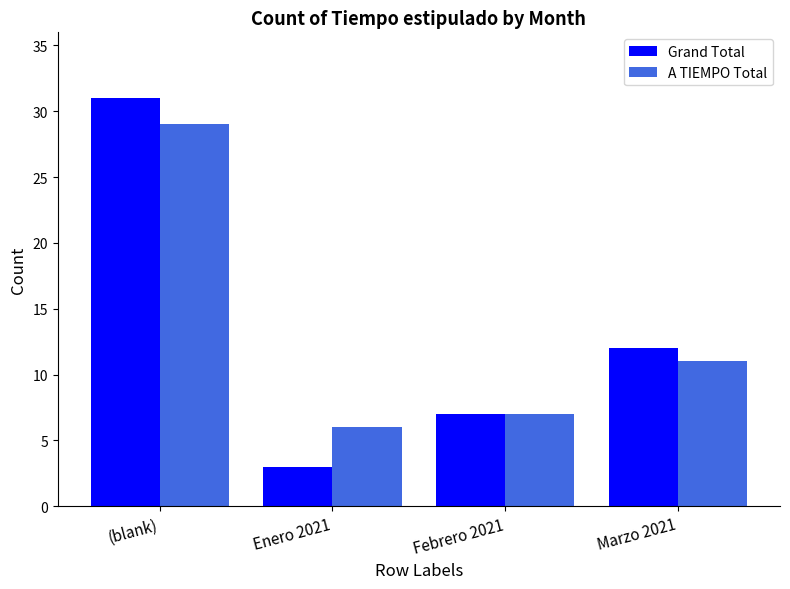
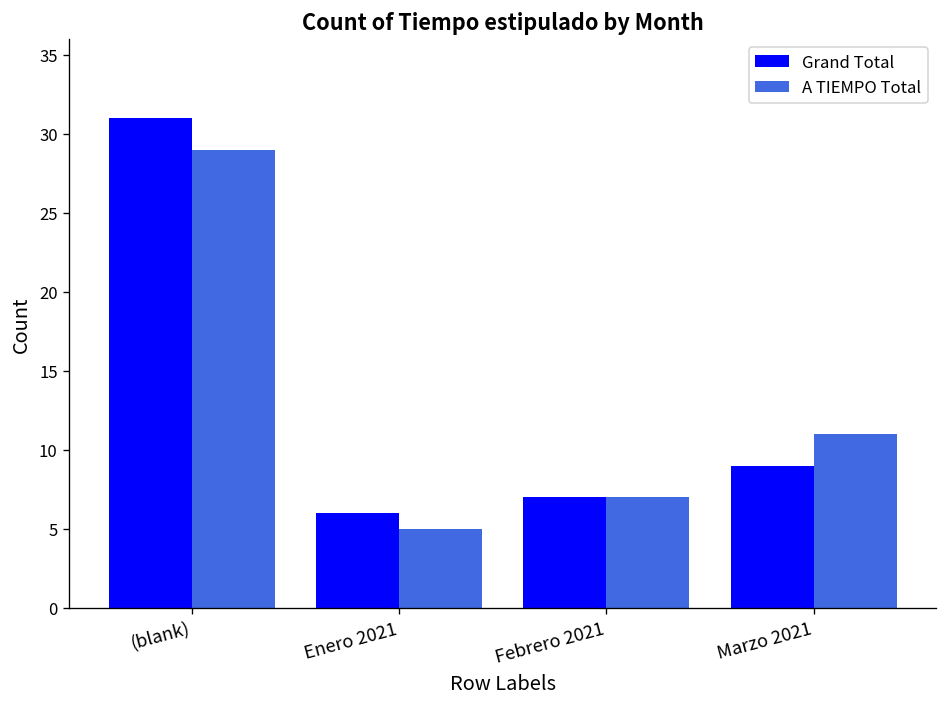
  {
    "Grand Total": {
      "(blank)": 31,
-     "Enero 2021": 3,
+     "Enero 2021": 6,
      "Febrero 2021": 7,
-     "Marzo 2021": 12
+     "Marzo 2021": 9
    },
    "A TIEMPO Total": {
      "(blank)": 29,
-     "Enero 2021": 6,
+     "Enero 2021": 5,
      "Febrero 2021": 7,
      "Marzo 2021": 11
    }
  }
